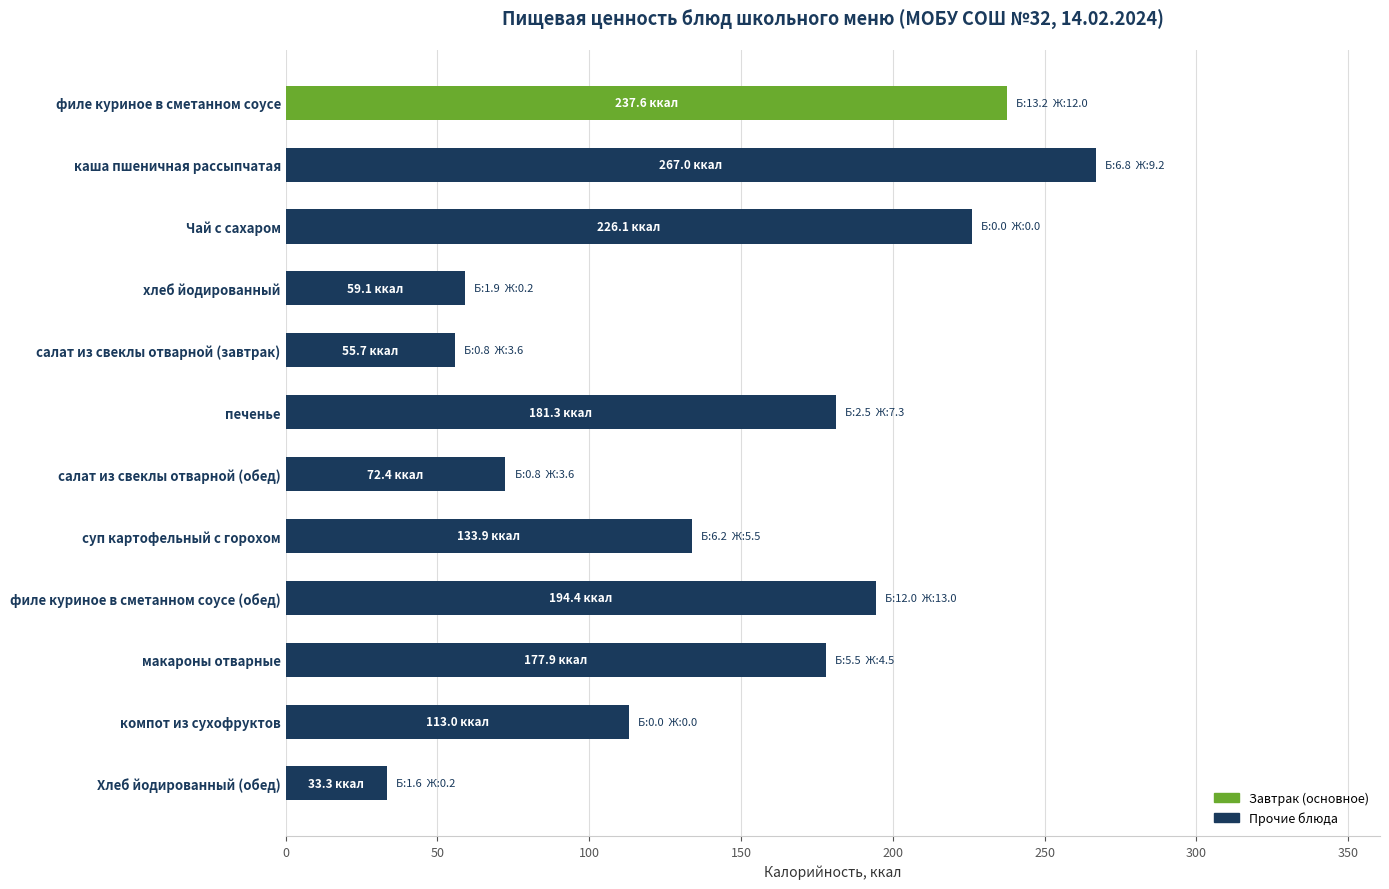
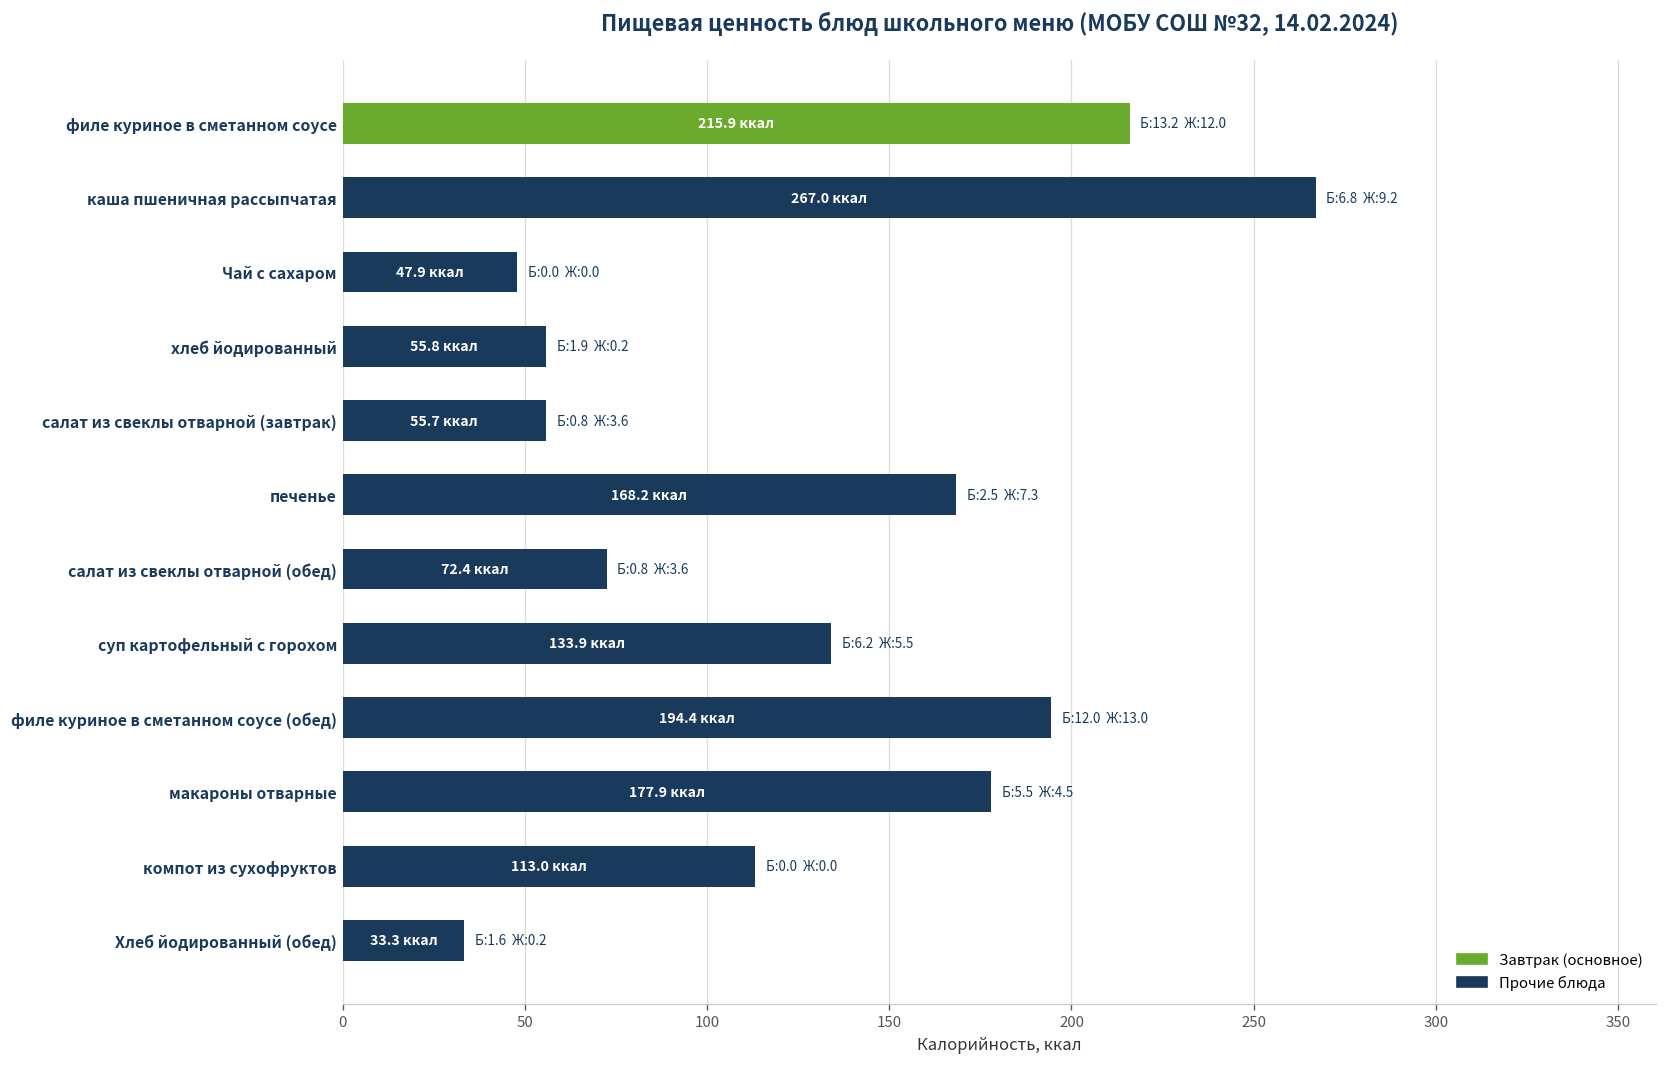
  {
-   "филе куриное в сметанном соусе": 237.6,
+   "филе куриное в сметанном соусе": 215.9,
    "каша пшеничная рассыпчатая": 267.0,
-   "Чай с сахаром": 226.1,
-   "хлеб йодированный": 59.1,
+   "Чай с сахаром": 47.9,
+   "хлеб йодированный": 55.8,
    "салат из свеклы отварной (завтрак)": 55.7,
-   "печенье": 181.3,
+   "печенье": 168.2,
    "салат из свеклы отварной (обед)": 72.4,
    "суп картофельный с горохом": 133.9,
    "филе куриное в сметанном соусе (обед)": 194.4,
    "макароны отварные": 177.9,
    "компот из сухофруктов": 113.0,
    "Хлеб йодированный (обед)": 33.3
  }
